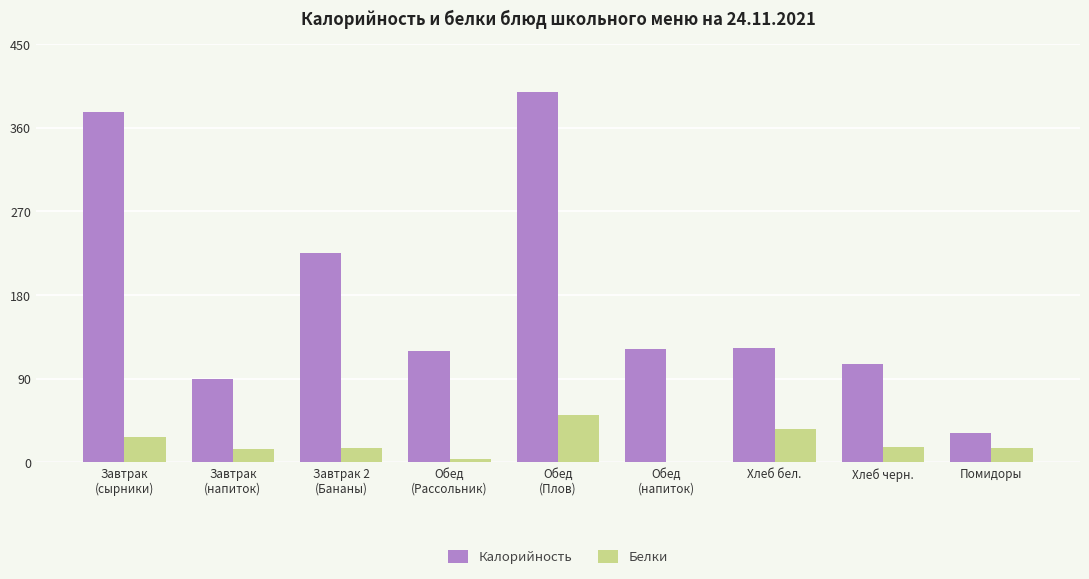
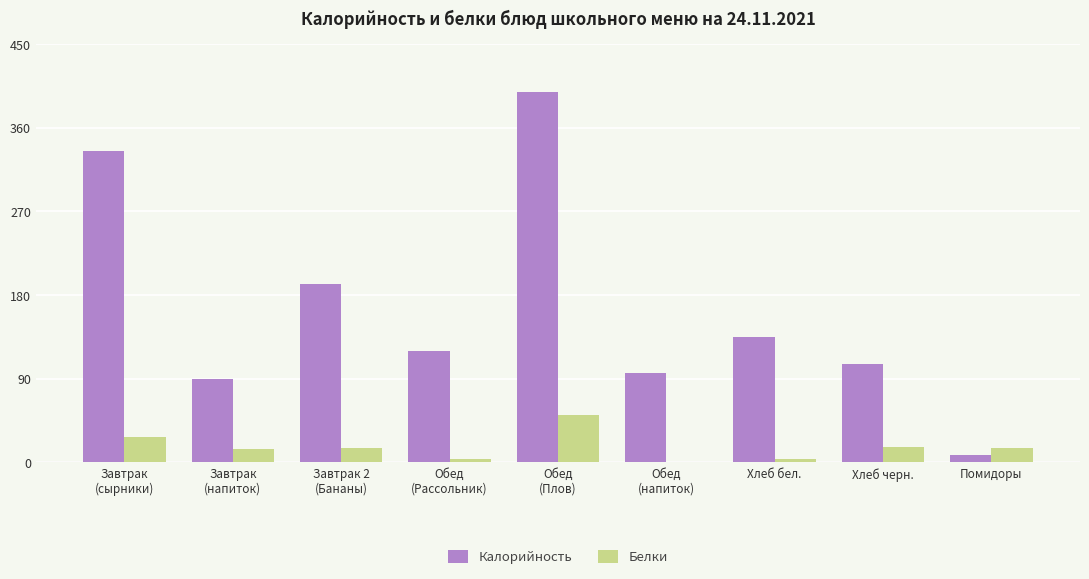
  {
    "Калорийность": {
-     "Завтрак (сырники)": 380,
+     "Завтрак (сырники)": 330,
      "Завтрак (напиток)": 90,
-     "Завтрак 2 (Бананы)": 220,
+     "Завтрак 2 (Бананы)": 190,
      "Обед (Рассольник)": 120,
      "Обед (Плов)": 400,
-     "Обед (напиток)": 120,
-     "Хлеб бел.": 120,
+     "Обед (напиток)": 100,
+     "Хлеб бел.": 130,
      "Хлеб черн.": 110,
-     "Помидоры": 30
+     "Помидоры": 10
    },
    "Белки": {
      "Завтрак (сырники)": 30,
      "Завтрак (напиток)": 10,
      "Завтрак 2 (Бананы)": 20,
      "Обед (Рассольник)": 0,
      "Обед (Плов)": 50,
      "Обед (напиток)": 0,
-     "Хлеб бел.": 40,
+     "Хлеб бел.": 0,
      "Хлеб черн.": 20,
      "Помидоры": 20
    }
  }
